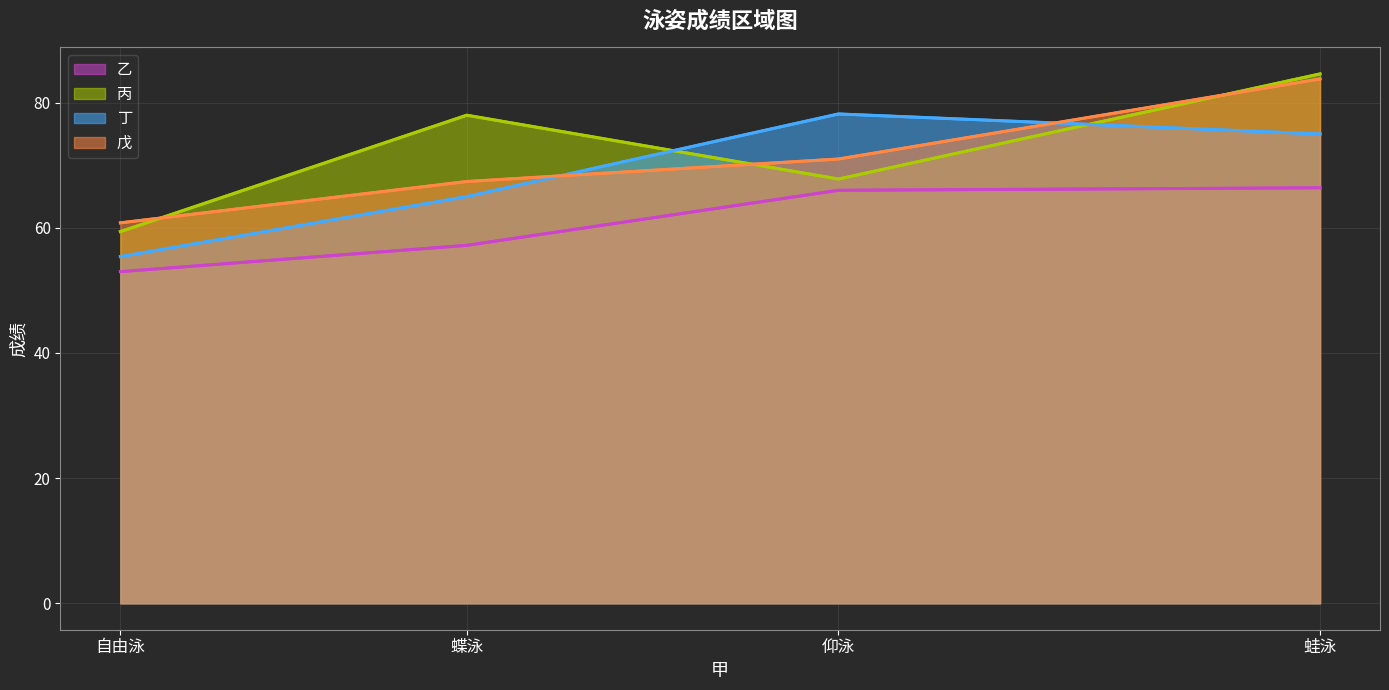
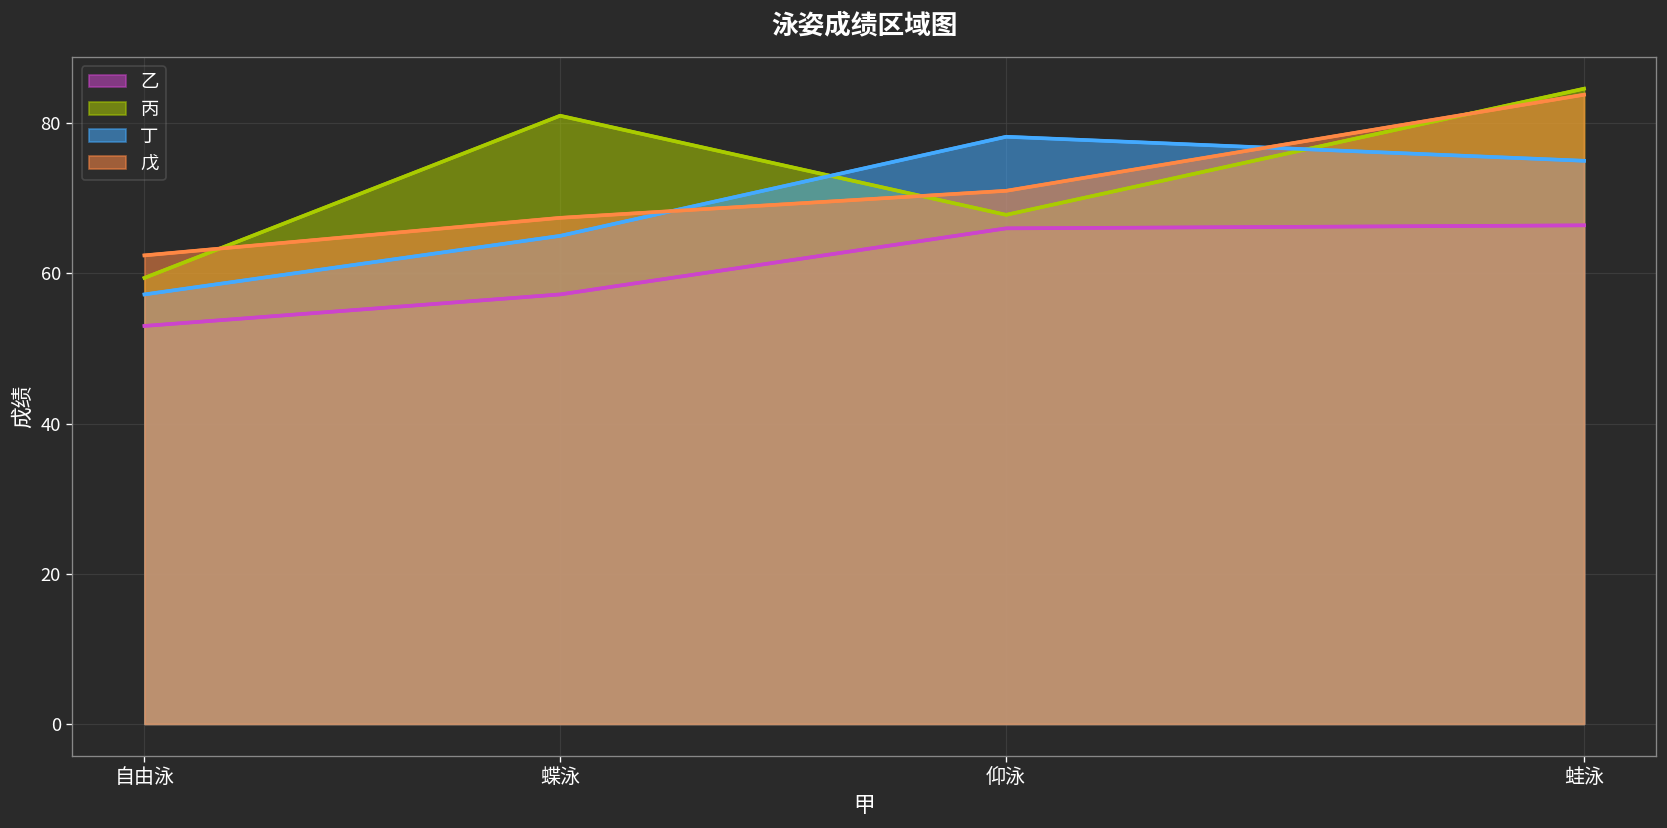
  {
    "乙": {
      "自由泳": 53,
      "蝶泳": 57,
      "仰泳": 66,
      "蛙泳": 66
    },
    "丙": {
      "自由泳": 59,
-     "蝶泳": 78,
+     "蝶泳": 81,
      "仰泳": 68,
      "蛙泳": 85
    },
    "丁": {
-     "自由泳": 55,
+     "自由泳": 57,
      "蝶泳": 65,
      "仰泳": 78,
      "蛙泳": 75
    },
    "戊": {
-     "自由泳": 61,
+     "自由泳": 62,
      "蝶泳": 67,
      "仰泳": 71,
      "蛙泳": 84
    }
  }
